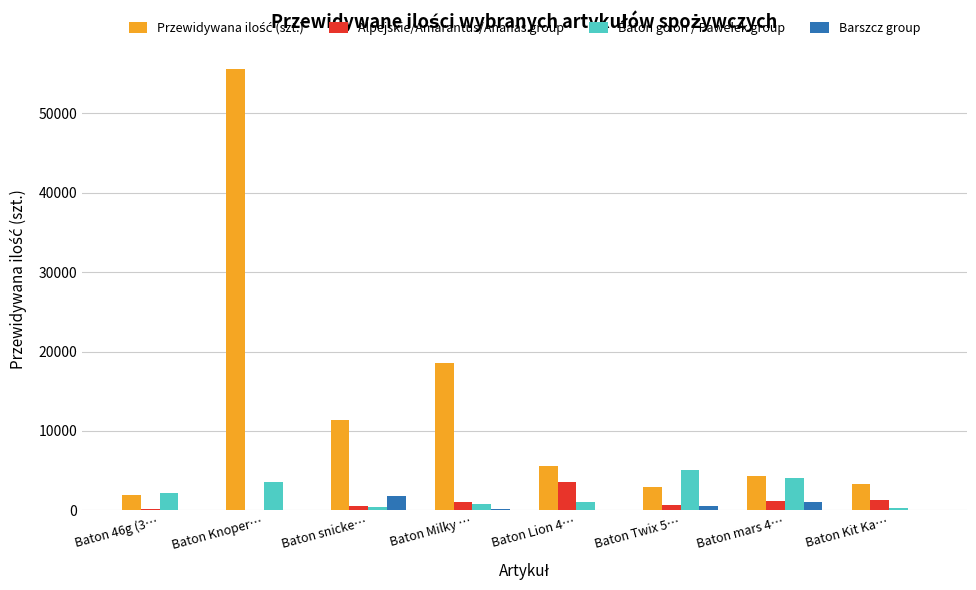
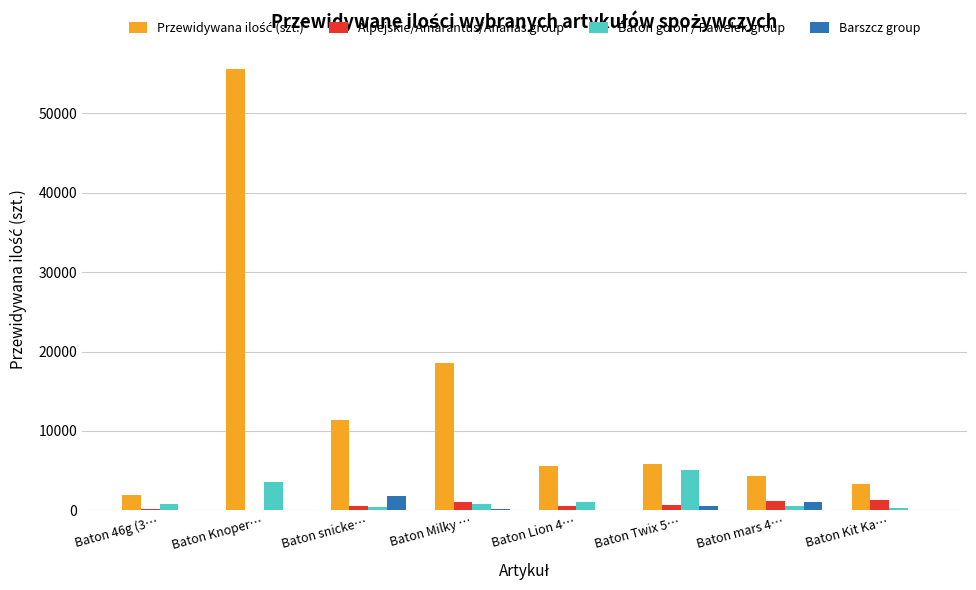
  {
    "Przewidywana ilość (szt.)": {
      "Baton 46g (3…": 2000,
      "Baton Knoper…": 56000,
      "Baton snicke…": 11000,
      "Baton Milky …": 19000,
      "Baton Lion 4…": 6000,
-     "Baton Twix 5…": 3000,
+     "Baton Twix 5…": 6000,
      "Baton mars 4…": 4000,
      "Baton Kit Ka…": 3000
    },
    "Alpejskie/Amarantus/Ananas group": {
      "Baton snicke…": 1000,
      "Baton Milky …": 1000,
-     "Baton Lion 4…": 4000,
+     "Baton Lion 4…": 1000,
      "Baton Twix 5…": 1000,
      "Baton mars 4…": 1000,
      "Baton Kit Ka…": 1000
    },
    "Baton go on / Pawełek group": {
-     "Baton 46g (3…": 2000,
+     "Baton 46g (3…": 1000,
      "Baton Knoper…": 4000,
      "Baton snicke…": 0,
      "Baton Milky …": 1000,
      "Baton Lion 4…": 1000,
      "Baton Twix 5…": 5000,
-     "Baton mars 4…": 4000
+     "Baton mars 4…": 1000
    },
    "Barszcz group": {
      "Baton snicke…": 2000,
      "Baton Twix 5…": 1000,
      "Baton mars 4…": 1000
    }
  }
